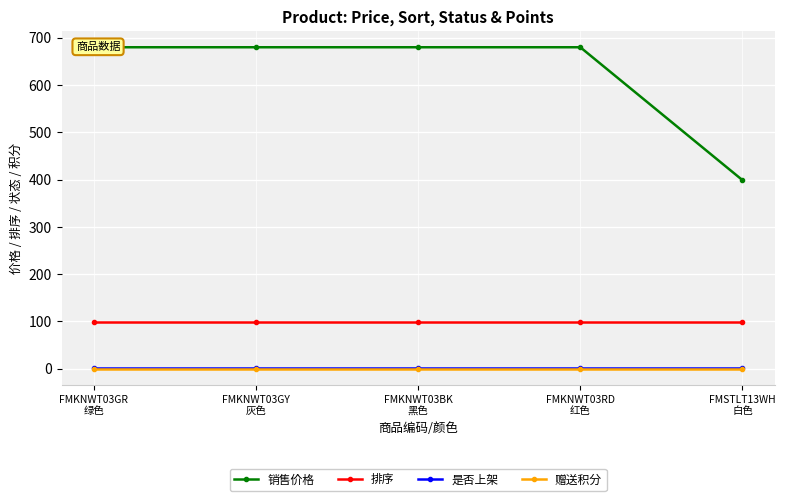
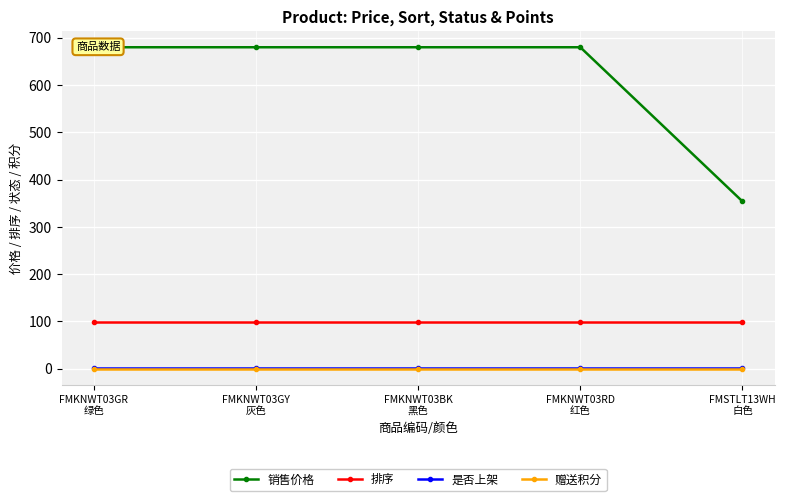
  {
    "销售价格": {
      "FMKNWT03GY 灰色": 680,
      "FMKNWT03BK 黑色": 680,
      "FMKNWT03RD 红色": 680,
-     "FMSTLT13WH 白色": 400
+     "FMSTLT13WH 白色": 350
    },
    "排序": {
      "FMKNWT03GR 绿色": 100,
      "FMKNWT03GY 灰色": 100,
      "FMKNWT03BK 黑色": 100,
      "FMKNWT03RD 红色": 100,
      "FMSTLT13WH 白色": 100
    }
  }
